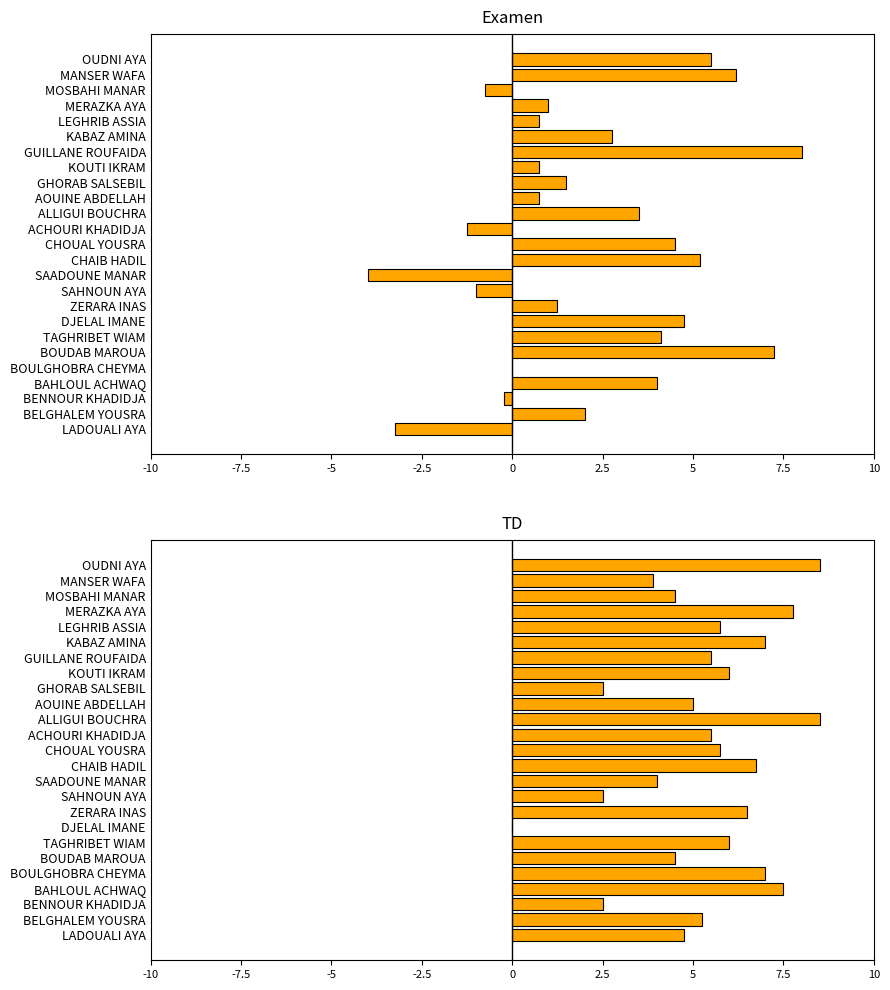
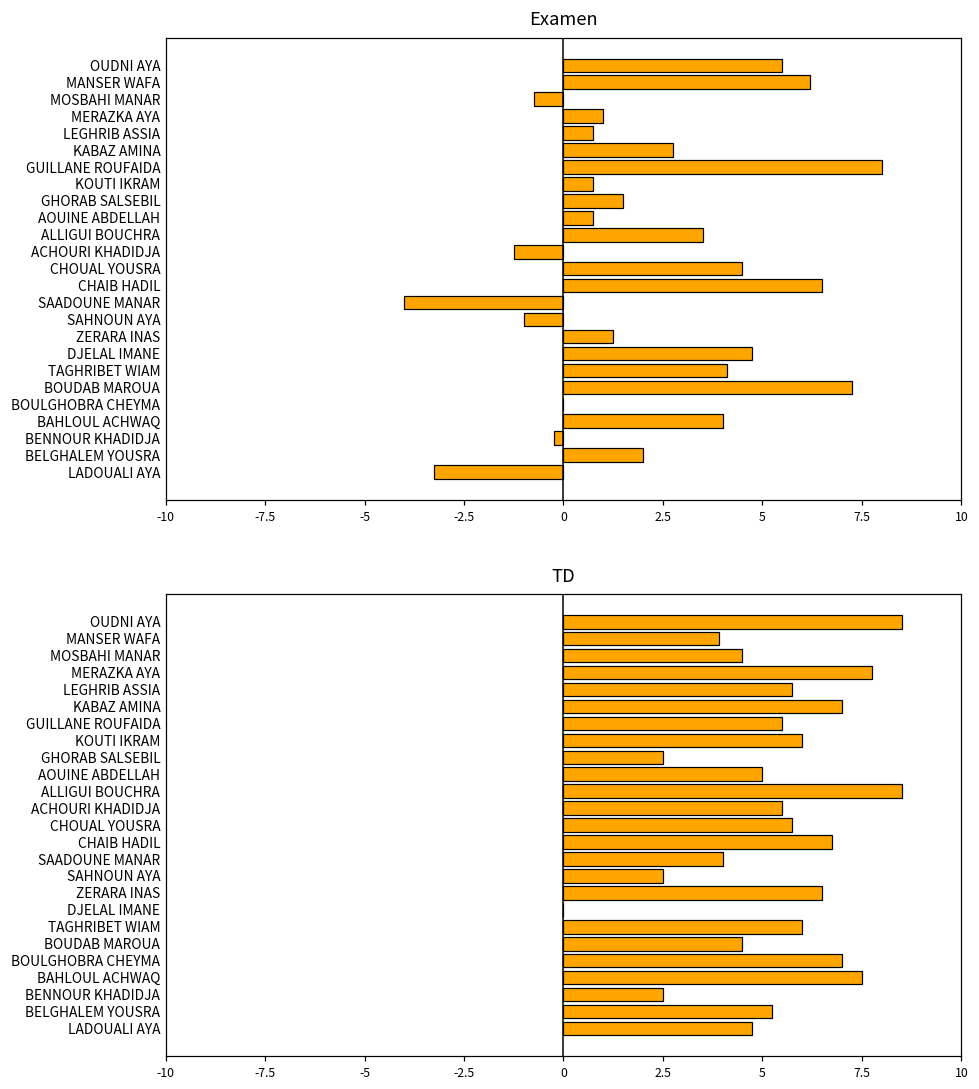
  {
    "Examen": {
      "OUDNI AYA": 5.5,
      "MANSER WAFA": 6.2,
      "MOSBAHI MANAR": -0.8,
      "MERAZKA AYA": 1.0,
      "LEGHRIB ASSIA": 0.8,
      "KABAZ AMINA": 2.8,
      "GUILLANE ROUFAIDA": 8.0,
      "KOUTI IKRAM": 0.8,
      "GHORAB SALSEBIL": 1.5,
      "AOUINE ABDELLAH": 0.8,
      "ALLIGUI BOUCHRA": 3.5,
      "ACHOURI KHADIDJA": -1.3,
      "CHOUAL YOUSRA": 4.5,
-     "CHAIB HADIL": 5.2,
+     "CHAIB HADIL": 6.5,
      "SAADOUNE MANAR": -4.0,
      "SAHNOUN AYA": -1.0,
      "ZERARA INAS": 1.3,
      "DJELAL IMANE": 4.8,
      "TAGHRIBET WIAM": 4.1,
      "BOUDAB MAROUA": 7.3,
      "BOULGHOBRA CHEYMA": 0.0,
      "BAHLOUL ACHWAQ": 4.0,
      "BENNOUR KHADIDJA": -0.2,
      "BELGHALEM YOUSRA": 2.0,
      "LADOUALI AYA": -3.3
    },
    "TD": {
      "OUDNI AYA": 8.5,
      "MANSER WAFA": 3.9,
      "MOSBAHI MANAR": 4.5,
      "MERAZKA AYA": 7.8,
      "LEGHRIB ASSIA": 5.8,
      "KABAZ AMINA": 7.0,
      "GUILLANE ROUFAIDA": 5.5,
      "KOUTI IKRAM": 6.0,
      "GHORAB SALSEBIL": 2.5,
      "AOUINE ABDELLAH": 5.0,
      "ALLIGUI BOUCHRA": 8.5,
      "ACHOURI KHADIDJA": 5.5,
      "CHOUAL YOUSRA": 5.8,
      "CHAIB HADIL": 6.8,
      "SAADOUNE MANAR": 4.0,
      "SAHNOUN AYA": 2.5,
      "ZERARA INAS": 6.5,
      "DJELAL IMANE": 0.0,
      "TAGHRIBET WIAM": 6.0,
      "BOUDAB MAROUA": 4.5,
      "BOULGHOBRA CHEYMA": 7.0,
      "BAHLOUL ACHWAQ": 7.5,
      "BENNOUR KHADIDJA": 2.5,
      "BELGHALEM YOUSRA": 5.3,
      "LADOUALI AYA": 4.8
    }
  }
